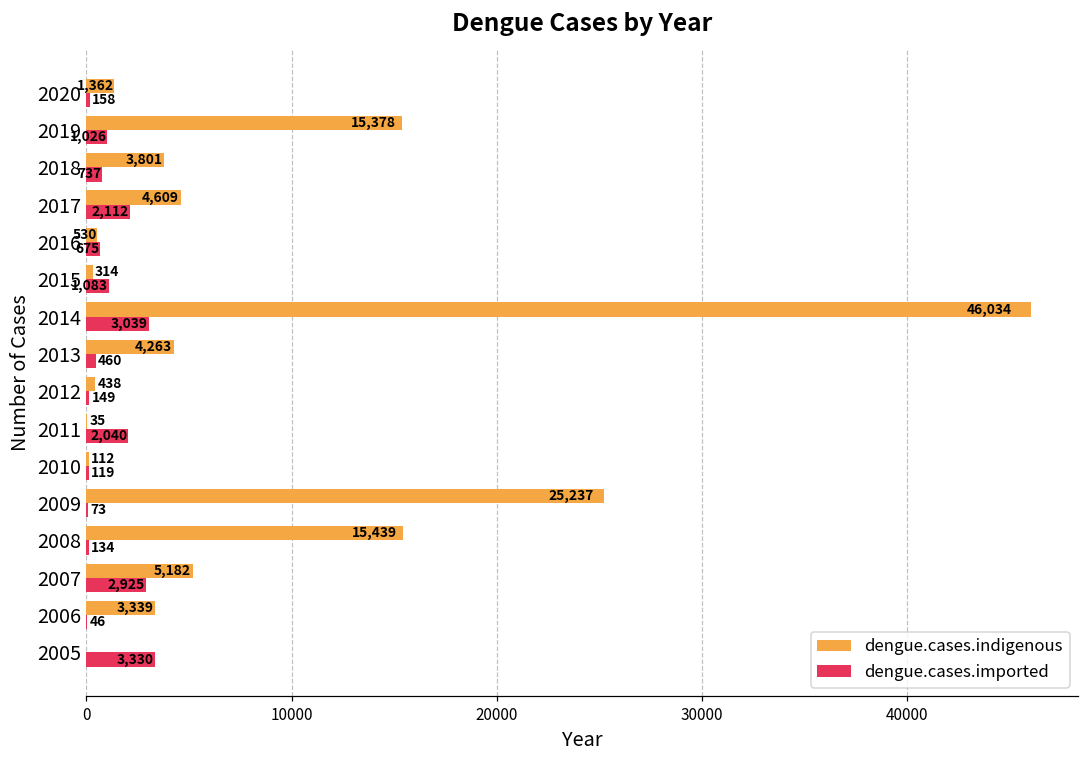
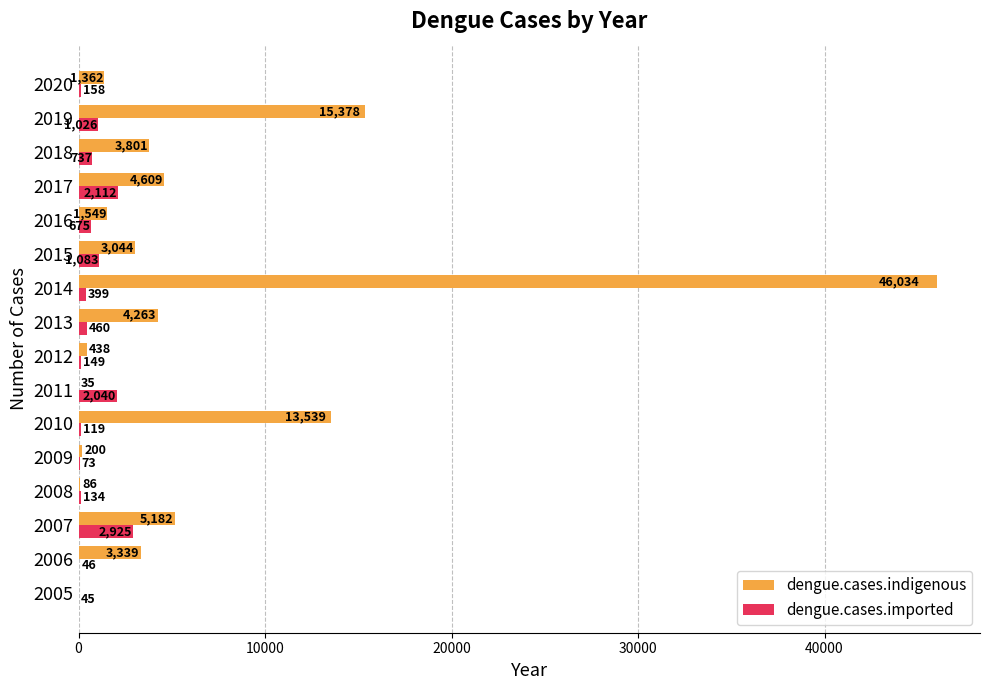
  {
    "dengue.cases.indigenous": {
      "2020": "1,362",
      "2019": "15,378",
      "2018": "3,801",
      "2017": "4,609",
-     "2016": "530",
-     "2015": "314",
+     "2016": "1,549",
+     "2015": "3,044",
      "2014": "46,034",
      "2013": "4,263",
      "2012": "438",
      "2011": "35",
-     "2010": "112",
-     "2009": "25,237",
-     "2008": "15,439",
+     "2010": "13,539",
+     "2009": "200",
+     "2008": "86",
      "2007": "5,182",
      "2006": "3,339"
    },
    "dengue.cases.imported": {
      "2020": "158",
      "2019": "1,026",
      "2018": "737",
      "2017": "2,112",
      "2016": "675",
      "2015": "1,083",
-     "2014": "3,039",
+     "2014": "399",
      "2013": "460",
      "2012": "149",
      "2011": "2,040",
      "2010": "119",
      "2009": "73",
      "2008": "134",
      "2007": "2,925",
      "2006": "46",
-     "2005": "3,330"
+     "2005": "45"
    }
  }
